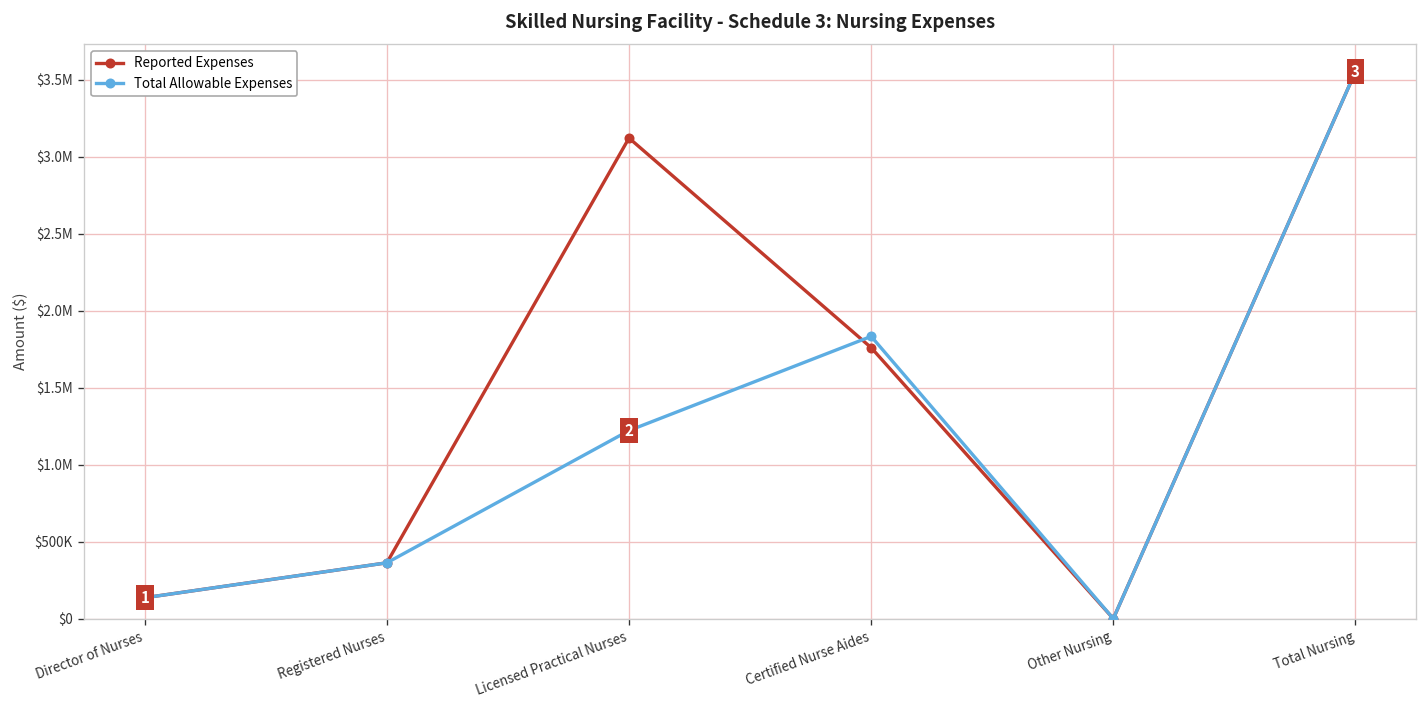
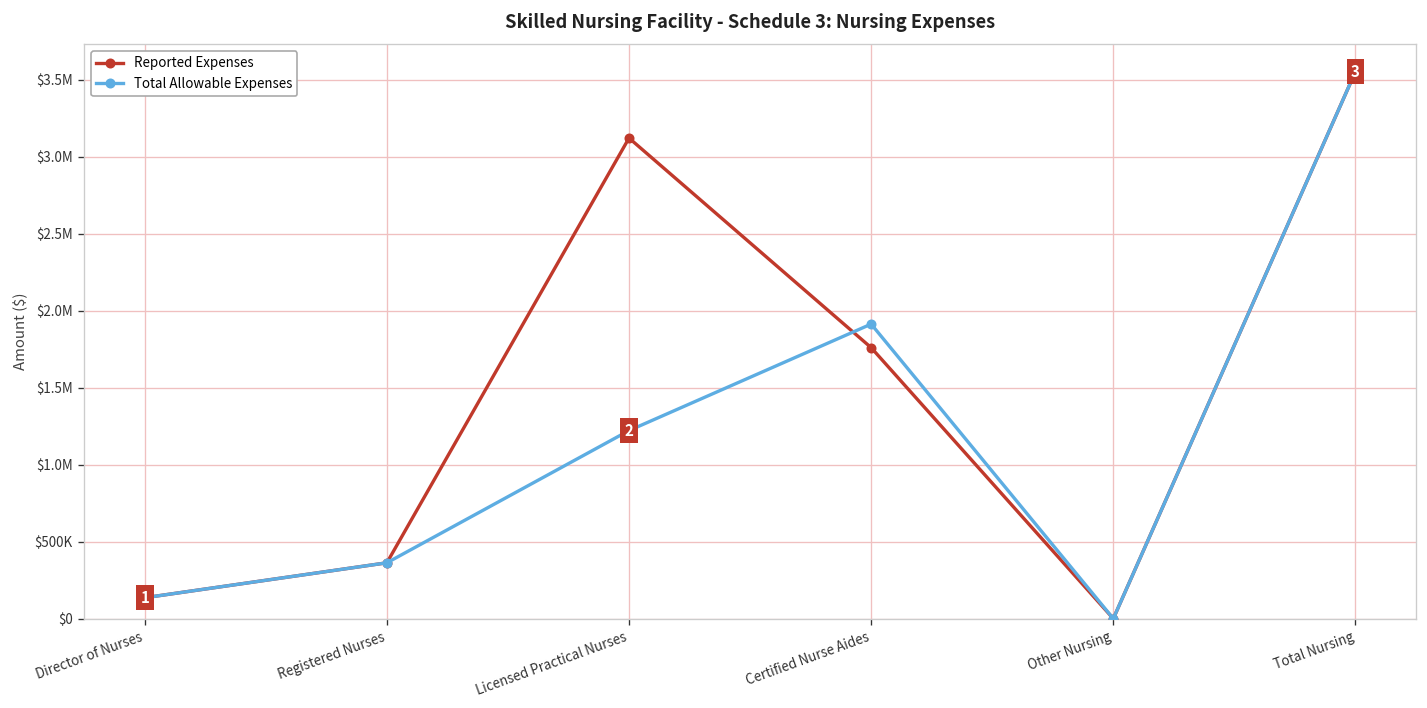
  {
    "Reported Expenses": {
      "Licensed Practical Nurses": "$3120000",
      "Certified Nurse Aides": "$1760000"
    },
    "Total Allowable Expenses": {
-     "Certified Nurse Aides": "$1830000"
+     "Certified Nurse Aides": "$1910000"
    }
  }
